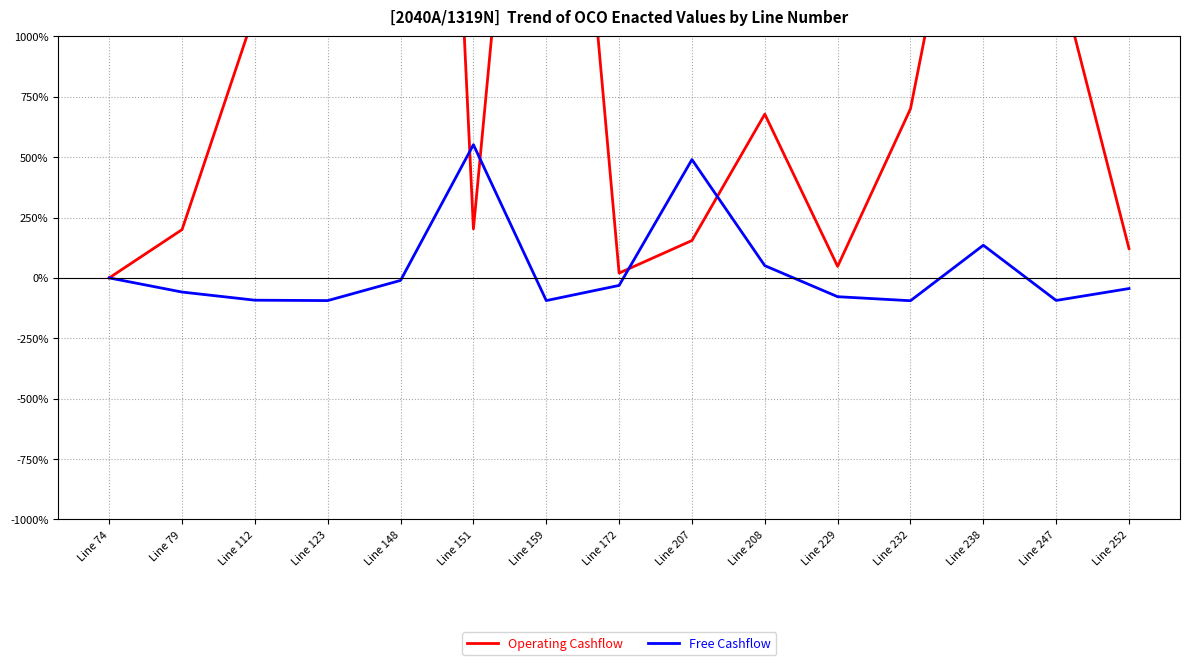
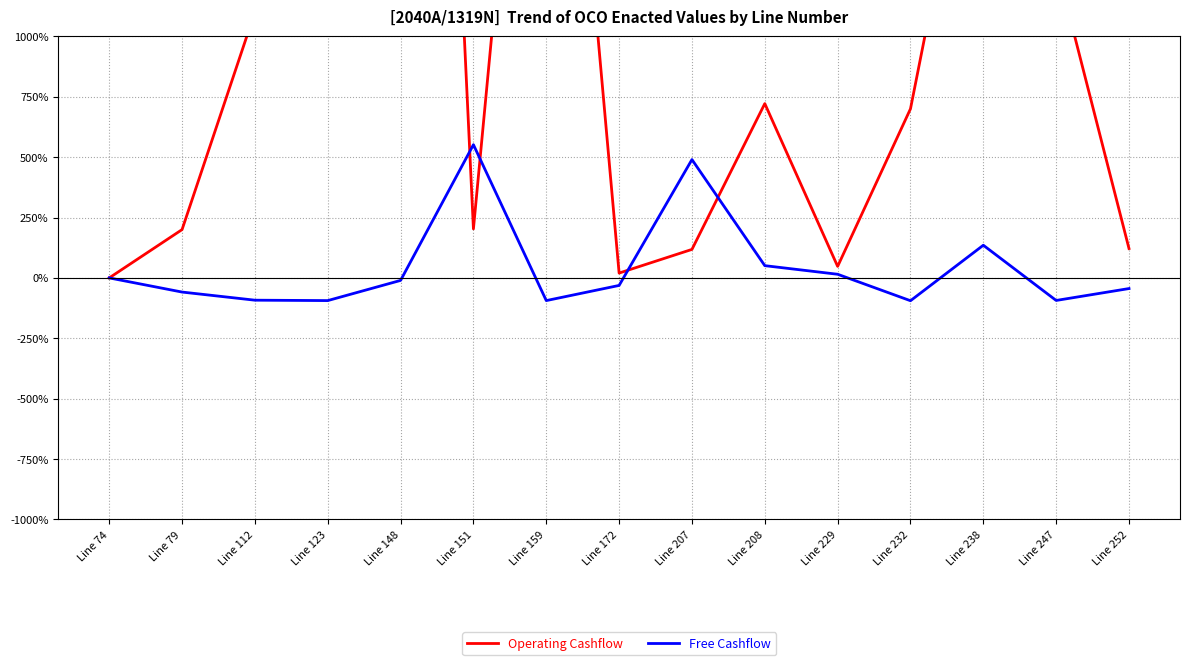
  {
    "Operating Cashflow": {
      "Line 79": "200%",
      "Line 151": "200%",
      "Line 172": "20%",
-     "Line 207": "150%",
-     "Line 208": "680%",
+     "Line 207": "120%",
+     "Line 208": "720%",
      "Line 229": "50%",
      "Line 232": "700%",
      "Line 252": "120%"
    },
    "Free Cashflow": {
      "Line 79": "-60%",
      "Line 112": "-90%",
      "Line 123": "-90%",
      "Line 148": "-10%",
      "Line 151": "550%",
      "Line 159": "-90%",
      "Line 172": "-30%",
      "Line 207": "490%",
      "Line 208": "50%",
-     "Line 229": "-80%",
+     "Line 229": "20%",
      "Line 232": "-90%",
      "Line 238": "140%",
      "Line 247": "-90%",
      "Line 252": "-40%"
    }
  }
